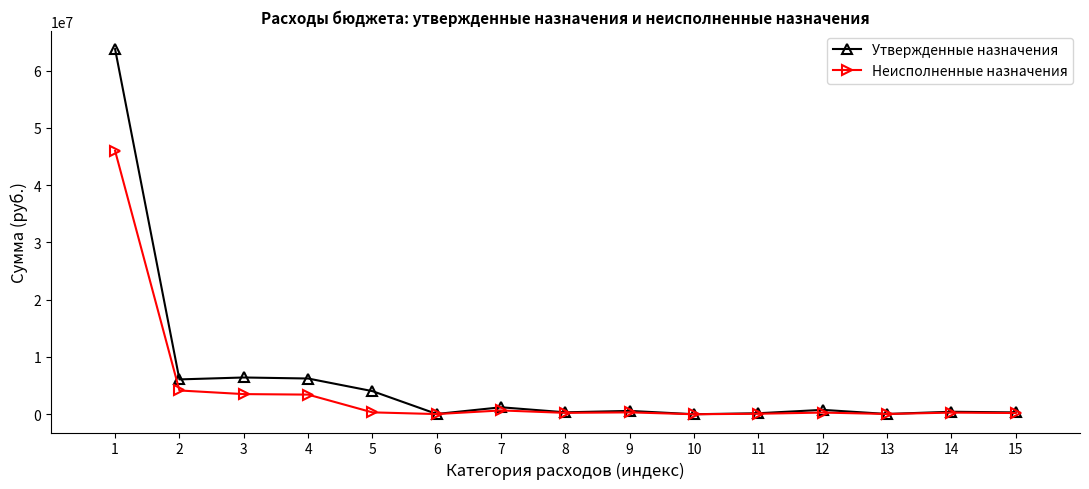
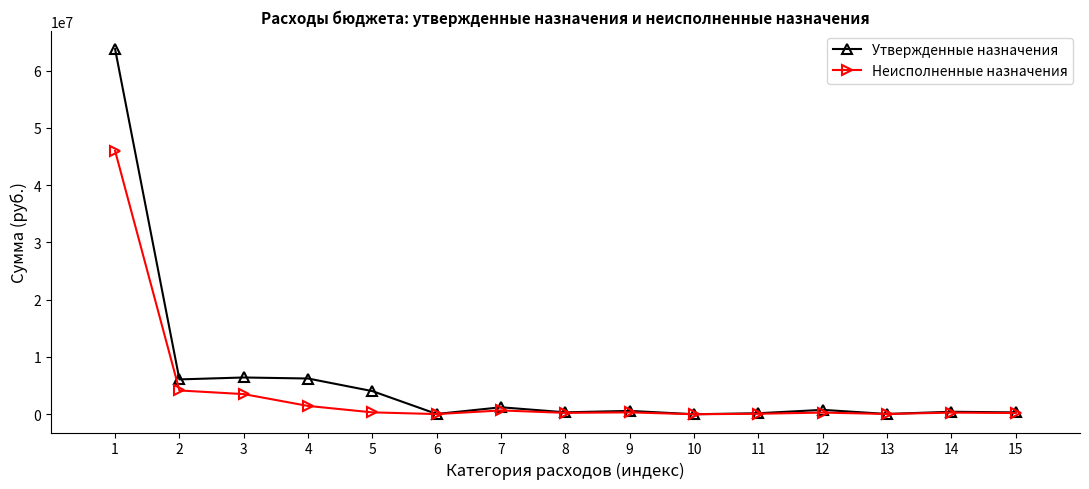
  {
    "Утвержденные назначения": {
      "1": 64000000,
      "2": 6000000,
      "3": 6000000,
      "4": 6000000,
      "5": 4000000,
      "7": 1000000,
      "12": 1000000
    },
    "Неисполненные назначения": {
      "1": 46000000,
      "2": 4000000,
      "3": 4000000,
-     "4": 3000000,
+     "4": 1000000,
      "5": 0,
      "7": 1000000,
      "12": 0
    }
  }
